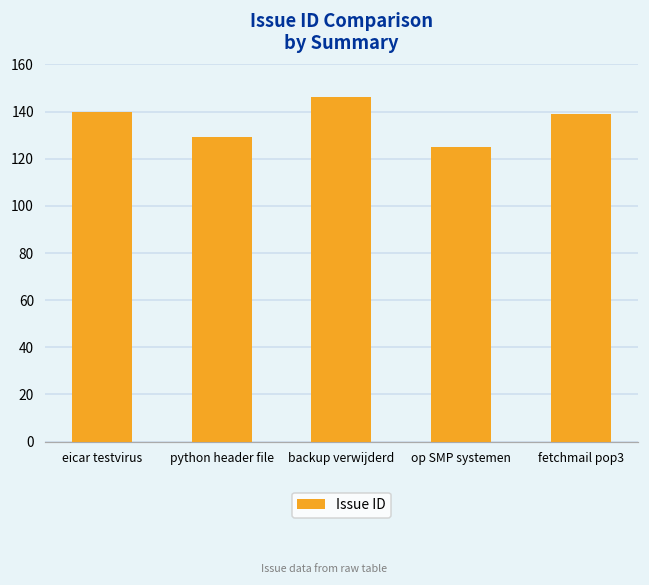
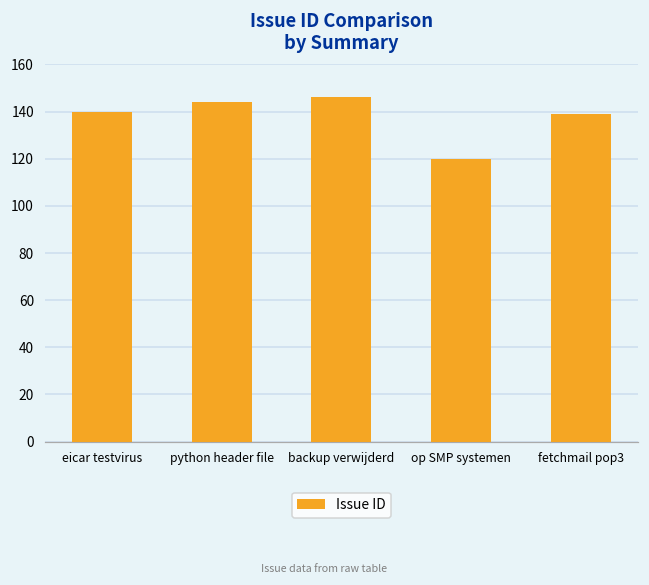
  {
    "eicar testvirus": 140,
-   "python header file": 129,
+   "python header file": 144,
    "backup verwijderd": 146,
-   "op SMP systemen": 125,
+   "op SMP systemen": 120,
    "fetchmail pop3": 139
  }
